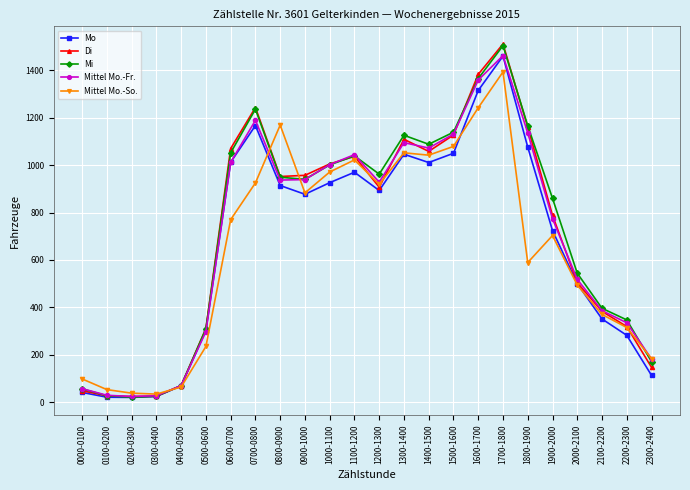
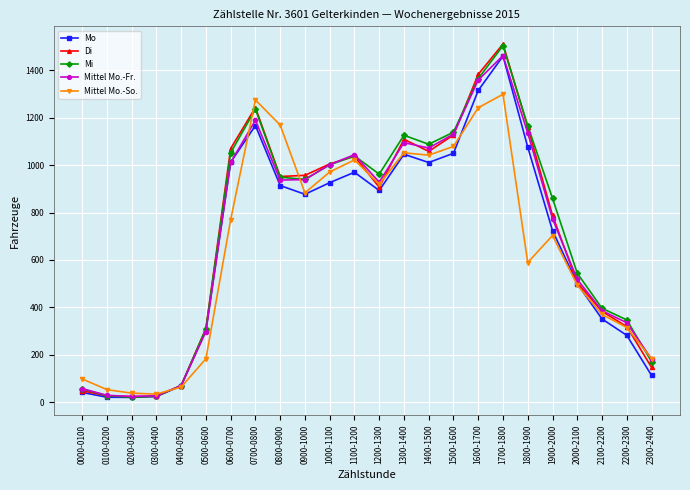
  {
    "Mo": {
      "0700-0800": 1170,
      "0800-0900": 910,
      "1000-1100": 930,
      "1100-1200": 970,
      "1200-1300": 890,
      "1400-1500": 1010,
      "1500-1600": 1050,
      "1600-1700": 1320,
      "1800-1900": 1080,
      "1900-2000": 720,
      "2100-2200": 350,
      "2200-2300": 280,
      "2300-2400": 110
    },
    "Di": {
      "0600-0700": 1070,
      "0900-1000": 960,
      "1200-1300": 910,
      "1300-1400": 1110,
      "1400-1500": 1060,
      "1600-1700": 1380,
      "1900-2000": 790,
      "2300-2400": 150
    },
    "Mi": {
      "0600-0700": 1050,
      "1200-1300": 960,
      "1300-1400": 1130,
      "1400-1500": 1090,
      "1900-2000": 860,
      "2000-2100": 540,
      "2200-2300": 350,
      "2300-2400": 170
    },
    "Mittel Mo.-Fr.": {
      "0700-0800": 1190,
      "0800-0900": 940,
      "1300-1400": 1100,
      "1400-1500": 1070,
      "1800-1900": 1140,
      "1900-2000": 770,
      "2000-2100": 520,
      "2200-2300": 340
    },
    "Mittel Mo.-So.": {
      "0000-0100": 100,
      "0100-0200": 50,
      "0200-0300": 40,
-     "0500-0600": 240,
+     "0500-0600": 180,
      "0600-0700": 770,
-     "0700-0800": 930,
+     "0700-0800": 1280,
      "0800-0900": 1170,
      "1000-1100": 970,
      "1100-1200": 1020,
      "1400-1500": 1040,
      "1500-1600": 1080,
      "1600-1700": 1240,
-     "1700-1800": 1390,
+     "1700-1800": 1300,
      "1800-1900": 590,
      "1900-2000": 700,
      "2100-2200": 370
    }
  }
